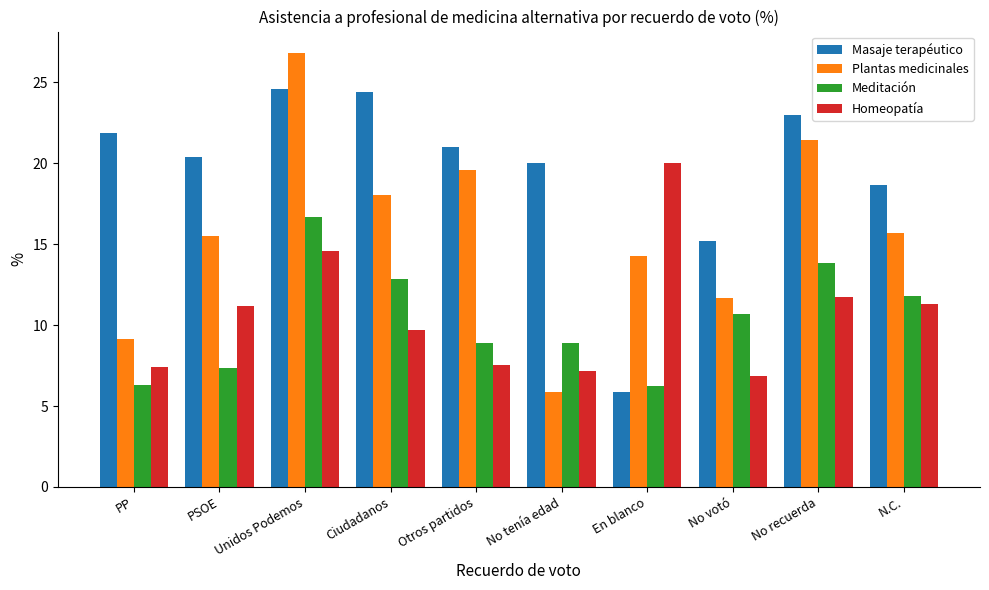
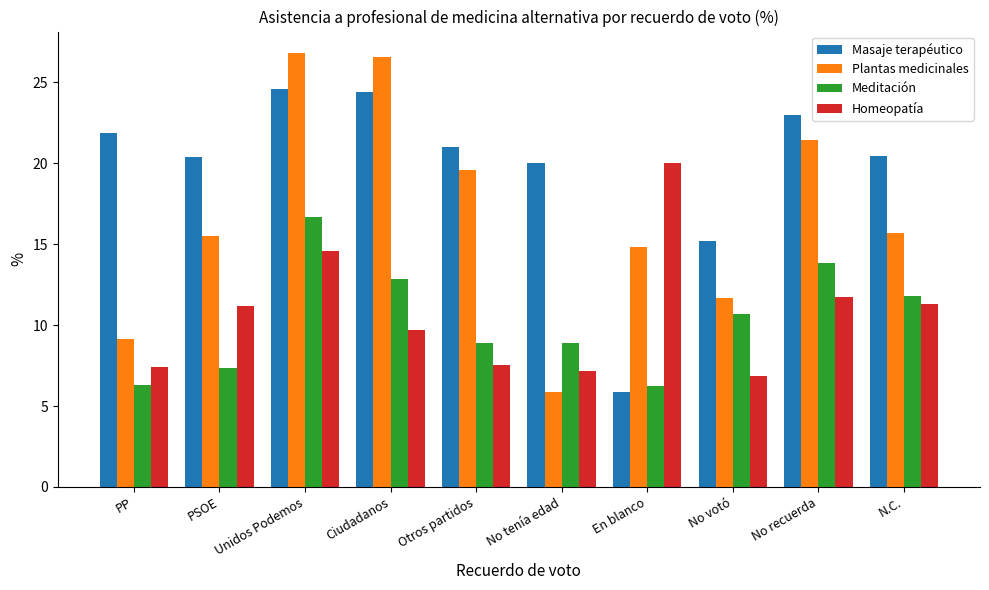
  {
    "Masaje terapéutico": {
      "PP": 21.9,
      "PSOE": 20.4,
      "Unidos Podemos": 24.6,
      "Ciudadanos": 24.4,
      "Otros partidos": 21.0,
      "No tenía edad": 20.0,
      "En blanco": 5.9,
      "No votó": 15.2,
      "No recuerda": 23.0,
-     "N.C.": 18.7
+     "N.C.": 20.5
    },
    "Plantas medicinales": {
      "PP": 9.1,
      "PSOE": 15.5,
      "Unidos Podemos": 26.8,
-     "Ciudadanos": 18.1,
+     "Ciudadanos": 26.6,
      "Otros partidos": 19.6,
      "No tenía edad": 5.9,
-     "En blanco": 14.3,
+     "En blanco": 14.9,
      "No votó": 11.7,
      "No recuerda": 21.4,
      "N.C.": 15.7
    },
    "Meditación": {
      "PP": 6.3,
      "PSOE": 7.3,
      "Unidos Podemos": 16.7,
      "Ciudadanos": 12.9,
      "Otros partidos": 8.9,
      "No tenía edad": 8.9,
      "En blanco": 6.3,
      "No votó": 10.7,
      "No recuerda": 13.9,
      "N.C.": 11.8
    },
    "Homeopatía": {
      "PP": 7.4,
      "PSOE": 11.2,
      "Unidos Podemos": 14.6,
      "Ciudadanos": 9.7,
      "Otros partidos": 7.5,
      "No tenía edad": 7.1,
      "En blanco": 20.0,
      "No votó": 6.9,
      "No recuerda": 11.8,
      "N.C.": 11.3
    }
  }
